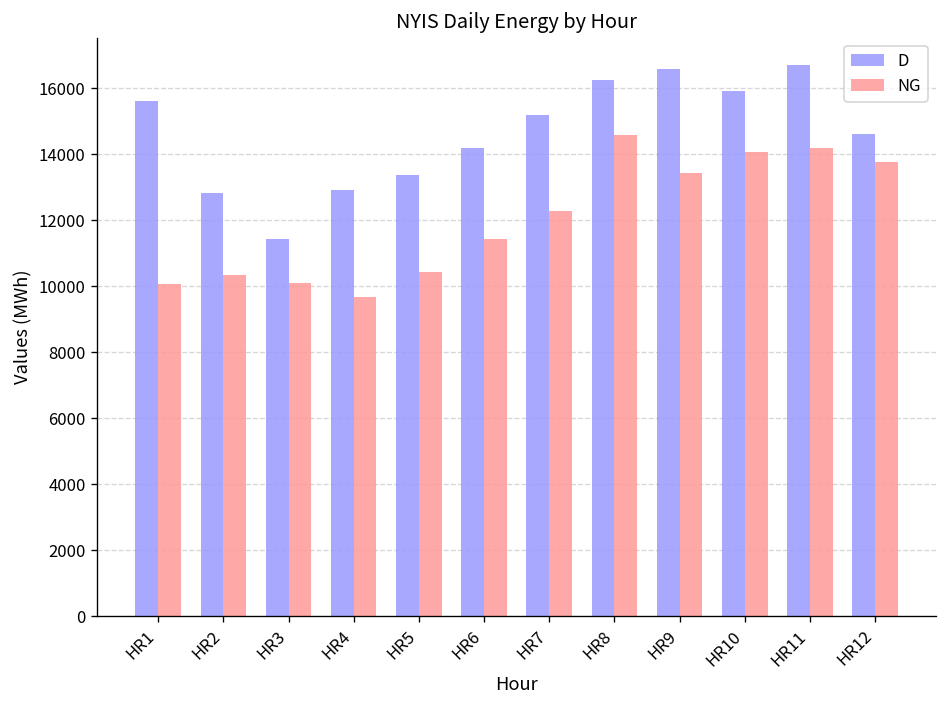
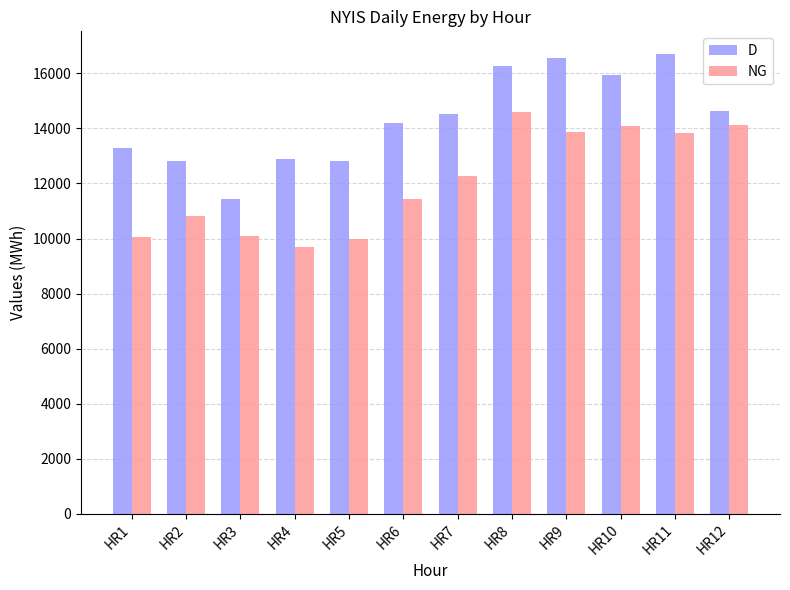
  {
    "D": {
-     "HR1": 15600,
+     "HR1": 13300,
      "HR2": 12800,
      "HR3": 11400,
      "HR4": 12900,
-     "HR5": 13400,
+     "HR5": 12800,
      "HR6": 14200,
-     "HR7": 15200,
+     "HR7": 14500,
      "HR8": 16300,
      "HR9": 16600,
      "HR10": 15900,
      "HR11": 16700,
      "HR12": 14600
    },
    "NG": {
      "HR1": 10100,
-     "HR2": 10300,
+     "HR2": 10800,
      "HR3": 10100,
      "HR4": 9700,
-     "HR5": 10400,
+     "HR5": 10000,
      "HR6": 11400,
      "HR7": 12300,
      "HR8": 14600,
-     "HR9": 13400,
+     "HR9": 13900,
      "HR10": 14100,
-     "HR11": 14200,
-     "HR12": 13800
+     "HR11": 13800,
+     "HR12": 14100
    }
  }
